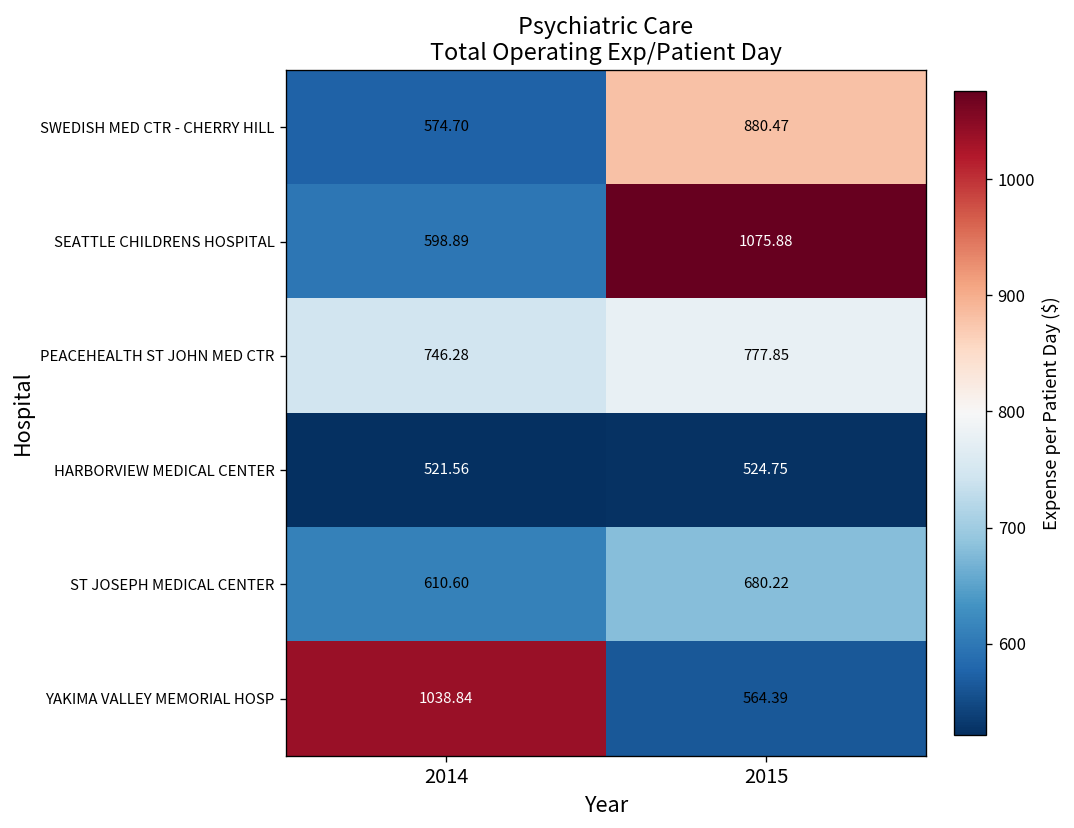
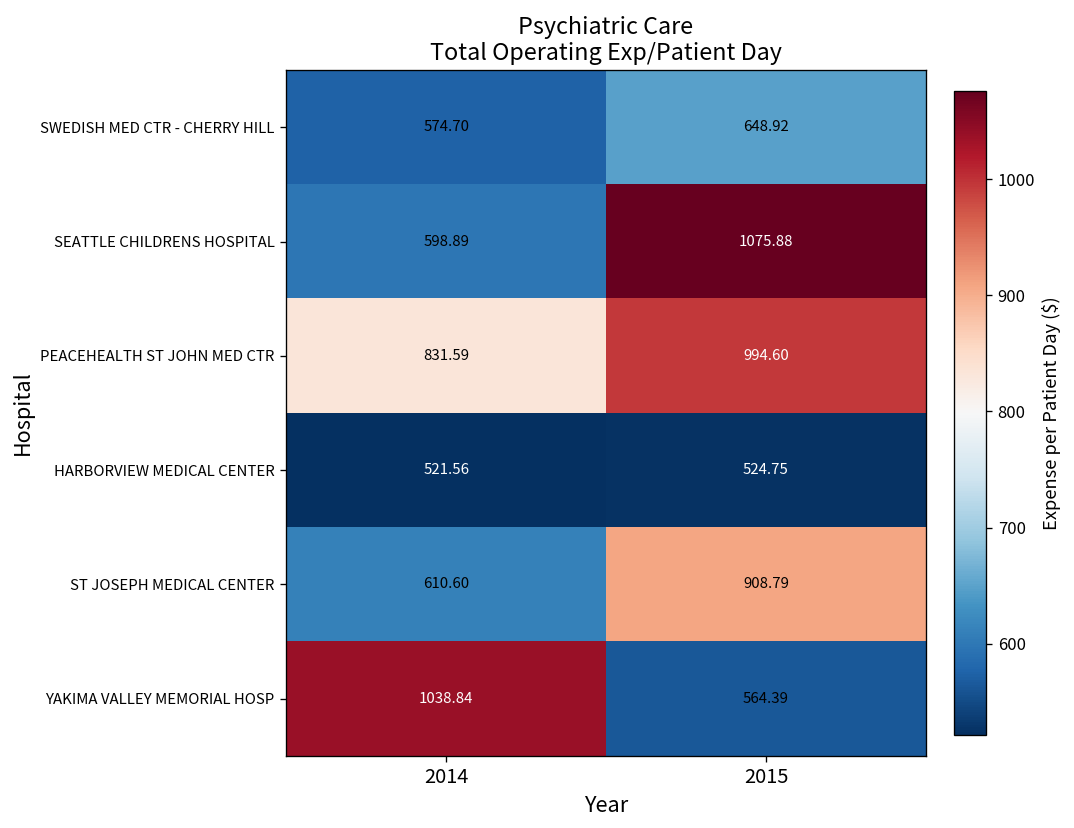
  {
    "SWEDISH MED CTR - CHERRY HILL": {
      "2014": 574.70,
-     "2015": 880.47
+     "2015": 648.92
    },
    "SEATTLE CHILDRENS HOSPITAL": {
      "2014": 598.89,
      "2015": 1075.88
    },
    "PEACEHEALTH ST JOHN MED CTR": {
-     "2014": 746.28,
-     "2015": 777.85
+     "2014": 831.59,
+     "2015": 994.60
    },
    "HARBORVIEW MEDICAL CENTER": {
      "2014": 521.56,
      "2015": 524.75
    },
    "ST JOSEPH MEDICAL CENTER": {
      "2014": 610.60,
-     "2015": 680.22
+     "2015": 908.79
    },
    "YAKIMA VALLEY MEMORIAL HOSP": {
      "2014": 1038.84,
      "2015": 564.39
    }
  }
